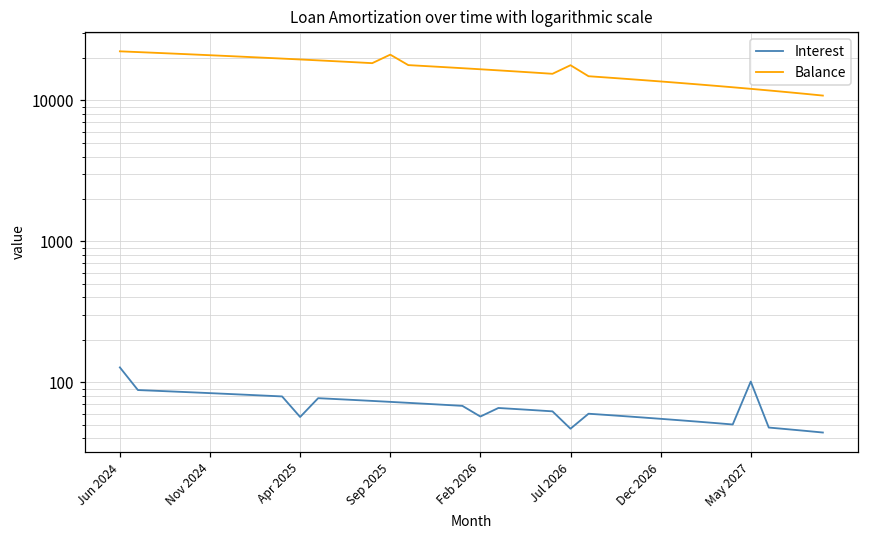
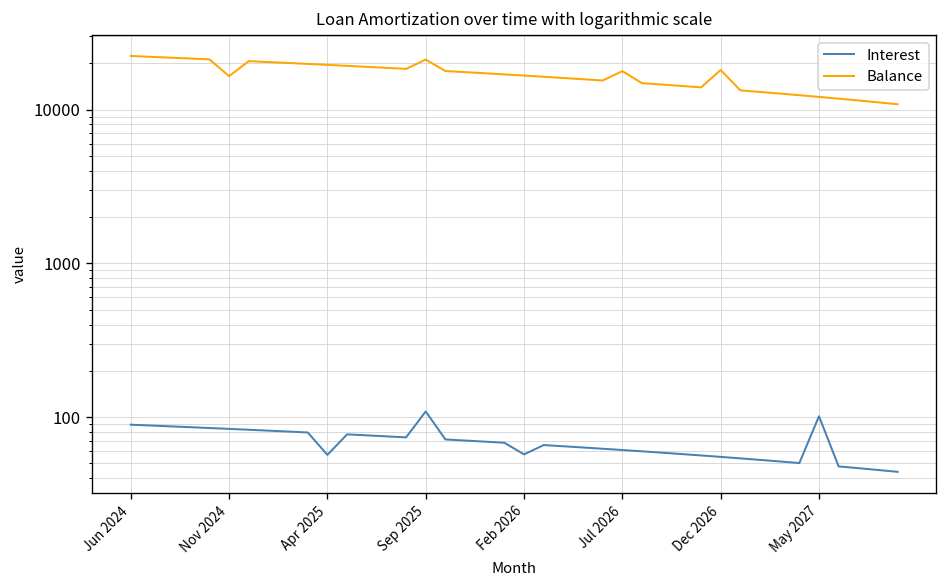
  {
    "Interest": {
-     "Jun 2024": 130,
+     "Jun 2024": 90,
      "Nov 2024": 80,
      "Apr 2025": 60,
-     "Sep 2025": 70,
+     "Sep 2025": 110,
      "Feb 2026": 60,
-     "Jul 2026": 47,
+     "Jul 2026": 60,
      "Dec 2026": 55,
      "May 2027": 100
    },
    "Balance": {
      "Jun 2024": 22000,
-     "Nov 2024": 21000,
+     "Nov 2024": 16000,
      "Apr 2025": 20000,
      "Sep 2025": 21000,
      "Feb 2026": 17000,
      "Jul 2026": 18000,
-     "Dec 2026": 14000,
+     "Dec 2026": 18000,
      "May 2027": 12000
    }
  }
